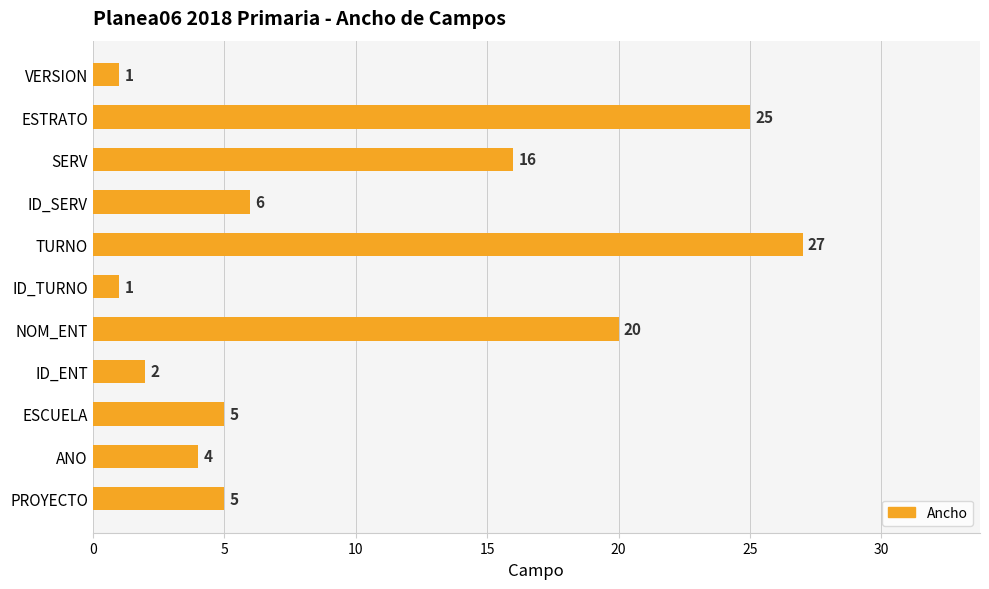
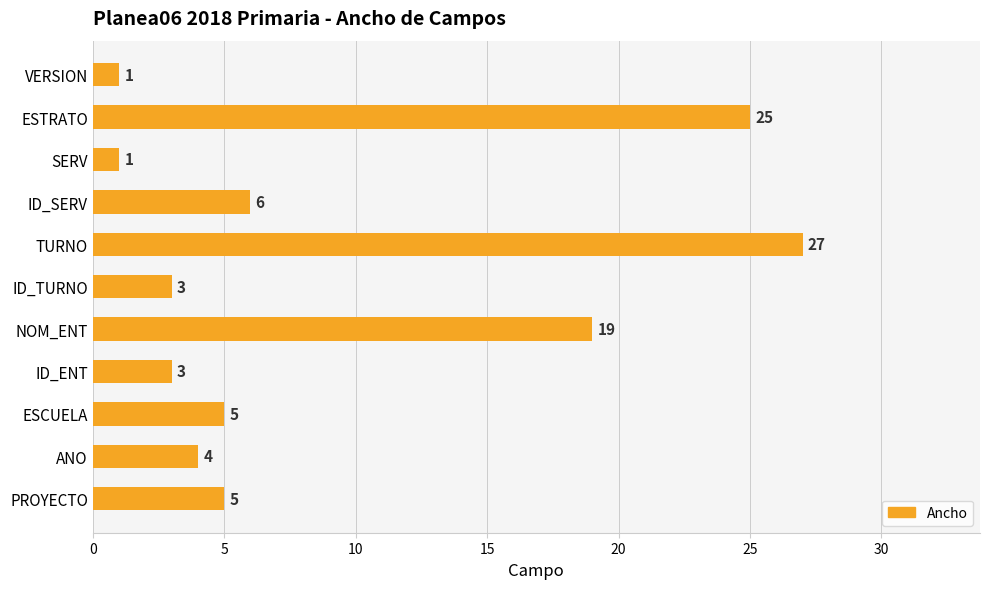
  {
    "VERSION": 1,
    "ESTRATO": 25,
-   "SERV": 16,
+   "SERV": 1,
    "ID_SERV": 6,
    "TURNO": 27,
-   "ID_TURNO": 1,
-   "NOM_ENT": 20,
-   "ID_ENT": 2,
+   "ID_TURNO": 3,
+   "NOM_ENT": 19,
+   "ID_ENT": 3,
    "ESCUELA": 5,
    "ANO": 4,
    "PROYECTO": 5
  }
